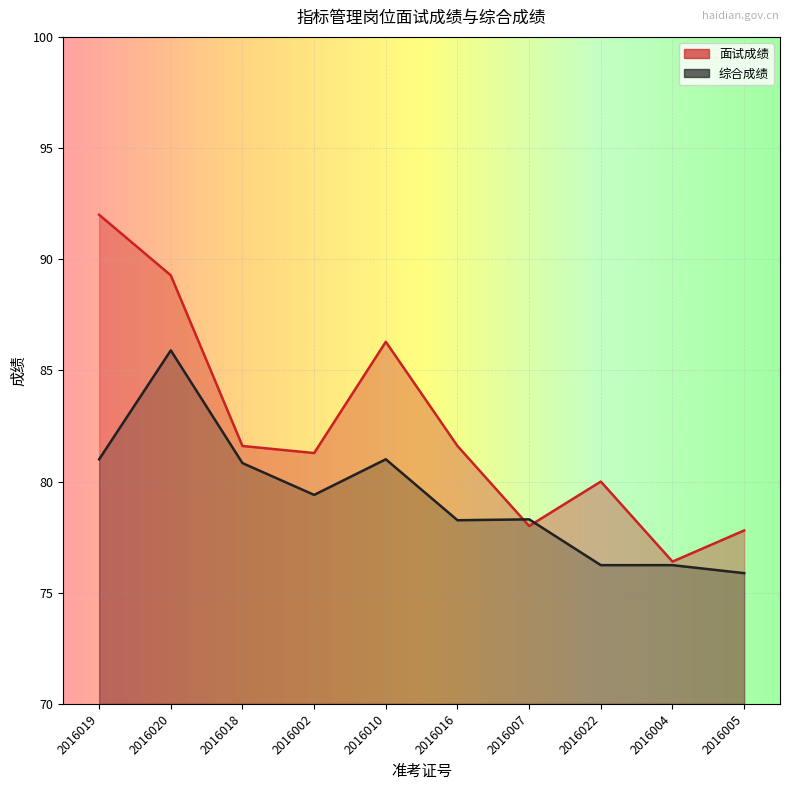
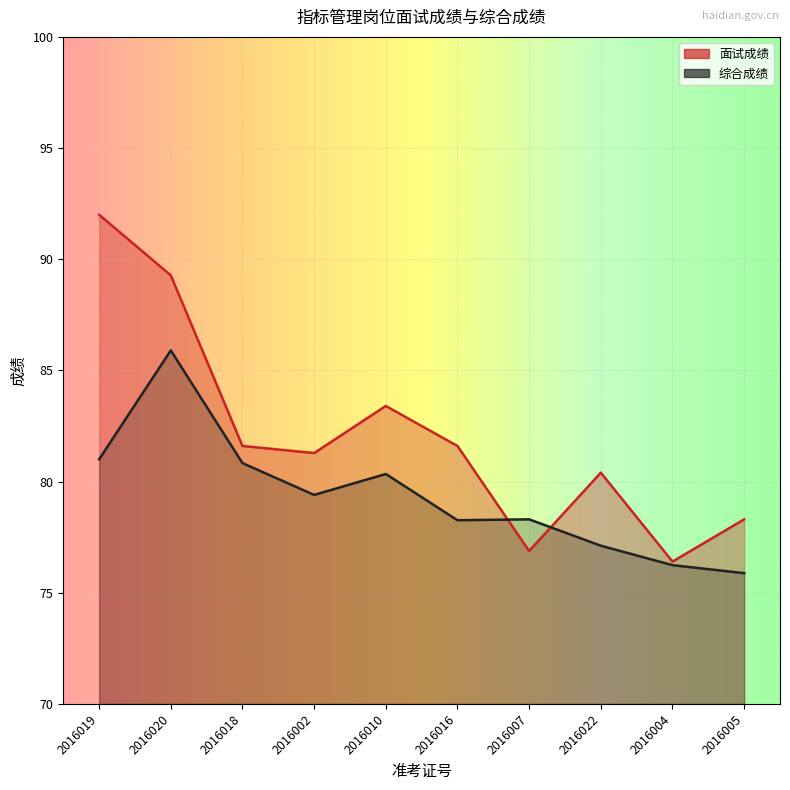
  {
    "面试成绩": {
      "2016019": 92.0,
      "2016020": 89.3,
      "2016018": 81.6,
      "2016002": 81.3,
-     "2016010": 86.3,
+     "2016010": 83.4,
      "2016016": 81.6,
-     "2016007": 78.0,
-     "2016022": 80.0,
+     "2016007": 76.9,
+     "2016022": 80.4,
      "2016004": 76.4,
-     "2016005": 77.8
+     "2016005": 78.3
    },
    "综合成绩": {
      "2016019": 81.0,
      "2016020": 85.9,
      "2016018": 80.8,
      "2016002": 79.4,
-     "2016010": 81.0,
+     "2016010": 80.3,
      "2016016": 78.3,
      "2016007": 78.3,
-     "2016022": 76.2,
+     "2016022": 77.1,
      "2016004": 76.2,
      "2016005": 75.9
    }
  }
